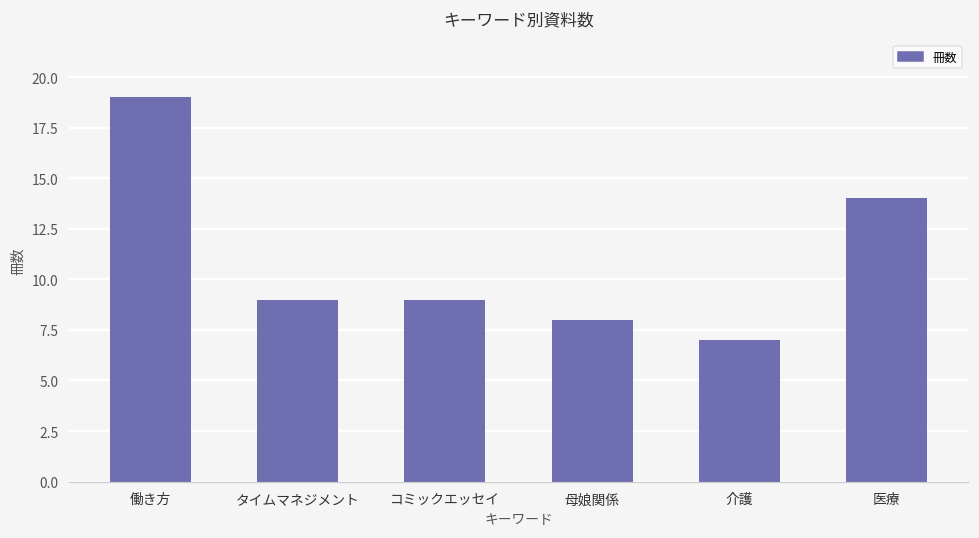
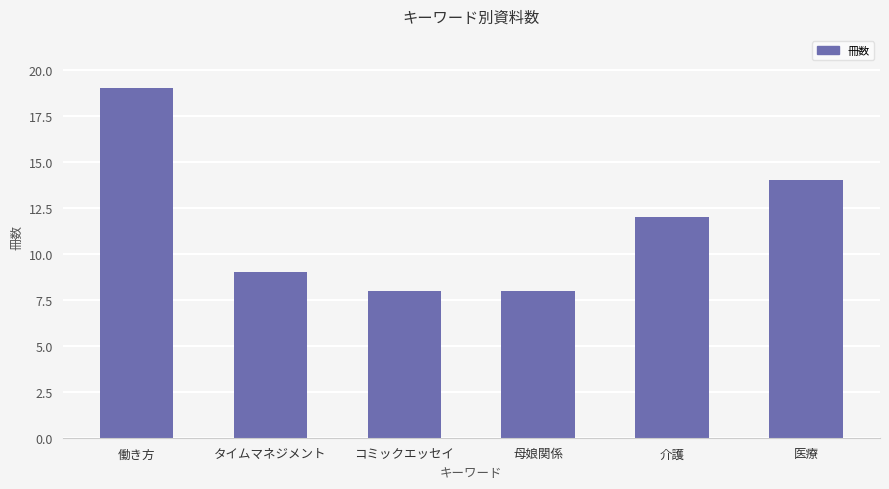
  {
    "働き方": 19,
    "タイムマネジメント": 9,
-   "コミックエッセイ": 9,
+   "コミックエッセイ": 8,
    "母娘関係": 8,
-   "介護": 7,
+   "介護": 12,
    "医療": 14
  }
